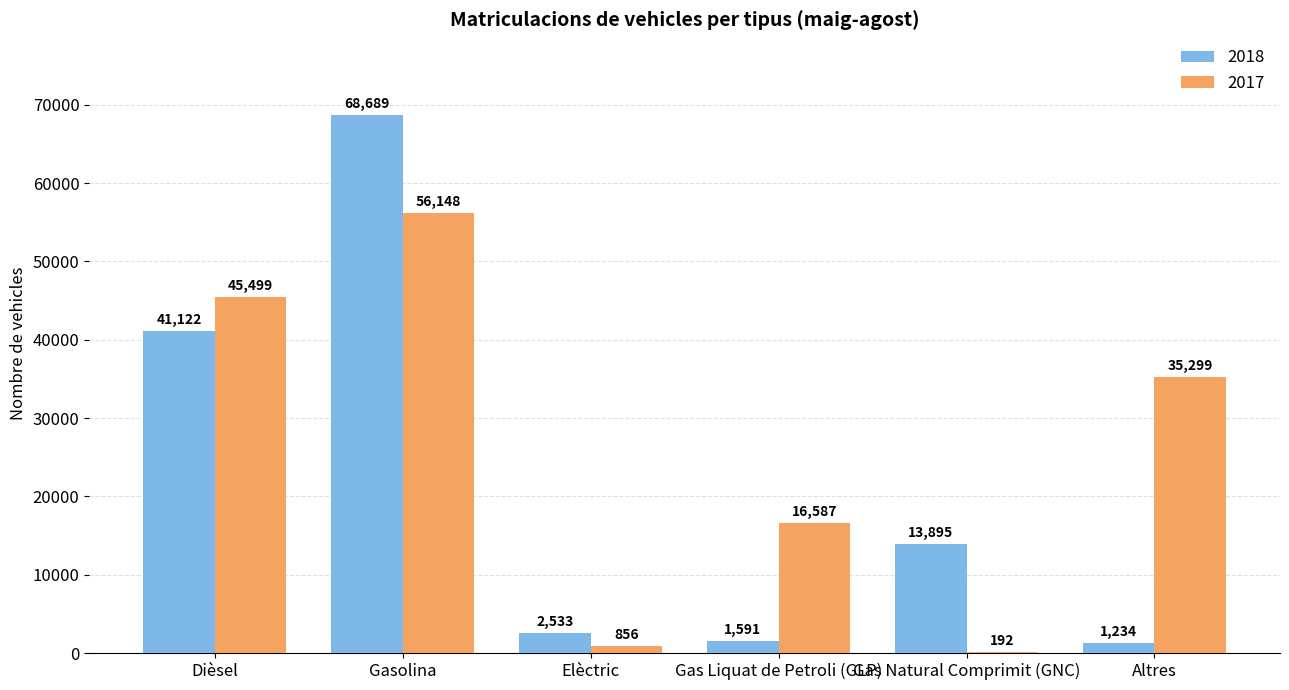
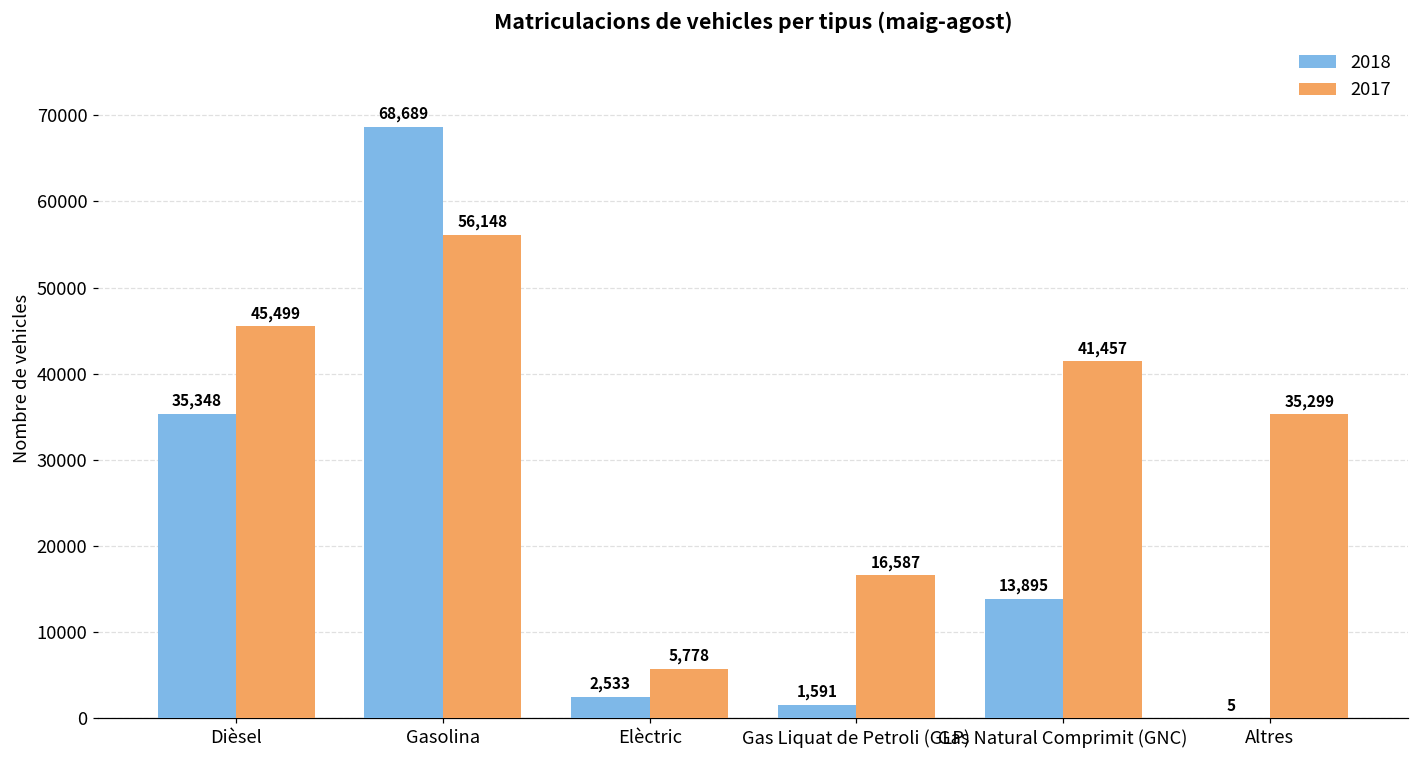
  {
    "2018": {
-     "Dièsel": "41,122",
+     "Dièsel": "35,348",
      "Gasolina": "68,689",
      "Elèctric": "2,533",
      "Gas Liquat de Petroli (GLP)": "1,591",
      "Gas Natural Comprimit (GNC)": "13,895",
-     "Altres": "1,234"
+     "Altres": "5"
    },
    "2017": {
      "Dièsel": "45,499",
      "Gasolina": "56,148",
-     "Elèctric": "856",
+     "Elèctric": "5,778",
      "Gas Liquat de Petroli (GLP)": "16,587",
-     "Gas Natural Comprimit (GNC)": "192",
+     "Gas Natural Comprimit (GNC)": "41,457",
      "Altres": "35,299"
    }
  }
